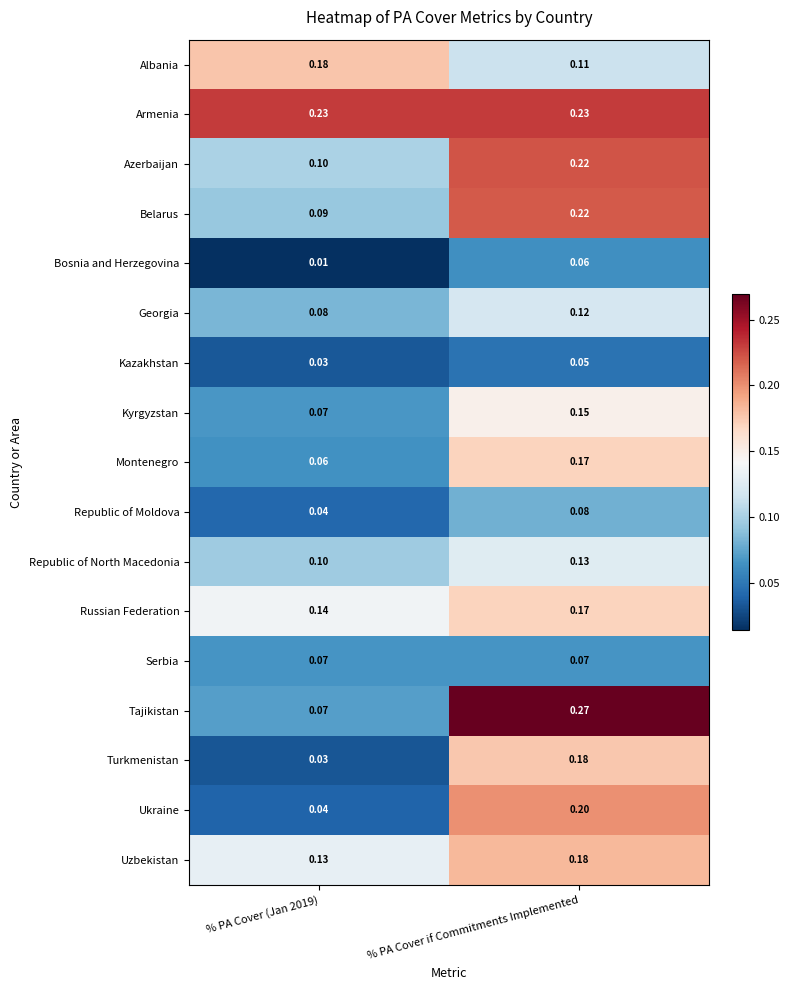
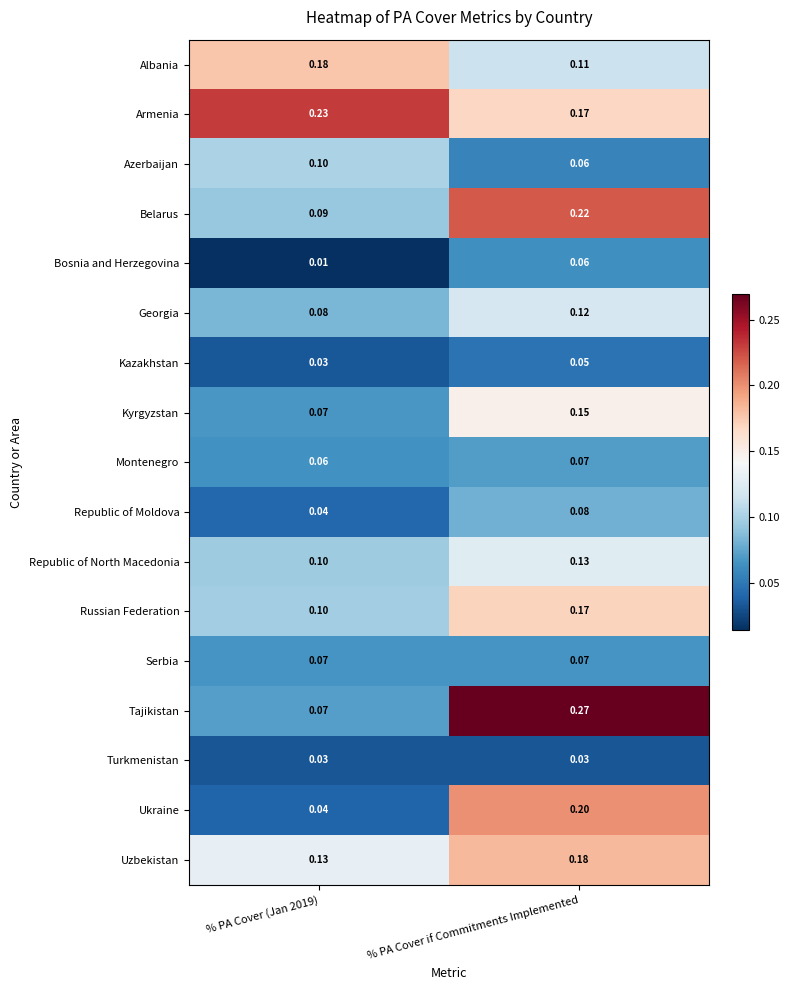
  {
    "Albania": {
      "% PA Cover (Jan 2019)": 0.18,
      "% PA Cover if Commitments Implemented": 0.11
    },
    "Armenia": {
      "% PA Cover (Jan 2019)": 0.23,
-     "% PA Cover if Commitments Implemented": 0.23
+     "% PA Cover if Commitments Implemented": 0.17
    },
    "Azerbaijan": {
      "% PA Cover (Jan 2019)": 0.10,
-     "% PA Cover if Commitments Implemented": 0.22
+     "% PA Cover if Commitments Implemented": 0.06
    },
    "Belarus": {
      "% PA Cover (Jan 2019)": 0.09,
      "% PA Cover if Commitments Implemented": 0.22
    },
    "Bosnia and Herzegovina": {
      "% PA Cover (Jan 2019)": 0.01,
      "% PA Cover if Commitments Implemented": 0.06
    },
    "Georgia": {
      "% PA Cover (Jan 2019)": 0.08,
      "% PA Cover if Commitments Implemented": 0.12
    },
    "Kazakhstan": {
      "% PA Cover (Jan 2019)": 0.03,
      "% PA Cover if Commitments Implemented": 0.05
    },
    "Kyrgyzstan": {
      "% PA Cover (Jan 2019)": 0.07,
      "% PA Cover if Commitments Implemented": 0.15
    },
    "Montenegro": {
      "% PA Cover (Jan 2019)": 0.06,
-     "% PA Cover if Commitments Implemented": 0.17
+     "% PA Cover if Commitments Implemented": 0.07
    },
    "Republic of Moldova": {
      "% PA Cover (Jan 2019)": 0.04,
      "% PA Cover if Commitments Implemented": 0.08
    },
    "Republic of North Macedonia": {
      "% PA Cover (Jan 2019)": 0.10,
      "% PA Cover if Commitments Implemented": 0.13
    },
    "Russian Federation": {
-     "% PA Cover (Jan 2019)": 0.14,
+     "% PA Cover (Jan 2019)": 0.10,
      "% PA Cover if Commitments Implemented": 0.17
    },
    "Serbia": {
      "% PA Cover (Jan 2019)": 0.07,
      "% PA Cover if Commitments Implemented": 0.07
    },
    "Tajikistan": {
      "% PA Cover (Jan 2019)": 0.07,
      "% PA Cover if Commitments Implemented": 0.27
    },
    "Turkmenistan": {
      "% PA Cover (Jan 2019)": 0.03,
-     "% PA Cover if Commitments Implemented": 0.18
+     "% PA Cover if Commitments Implemented": 0.03
    },
    "Ukraine": {
      "% PA Cover (Jan 2019)": 0.04,
      "% PA Cover if Commitments Implemented": 0.20
    },
    "Uzbekistan": {
      "% PA Cover (Jan 2019)": 0.13,
      "% PA Cover if Commitments Implemented": 0.18
    }
  }
